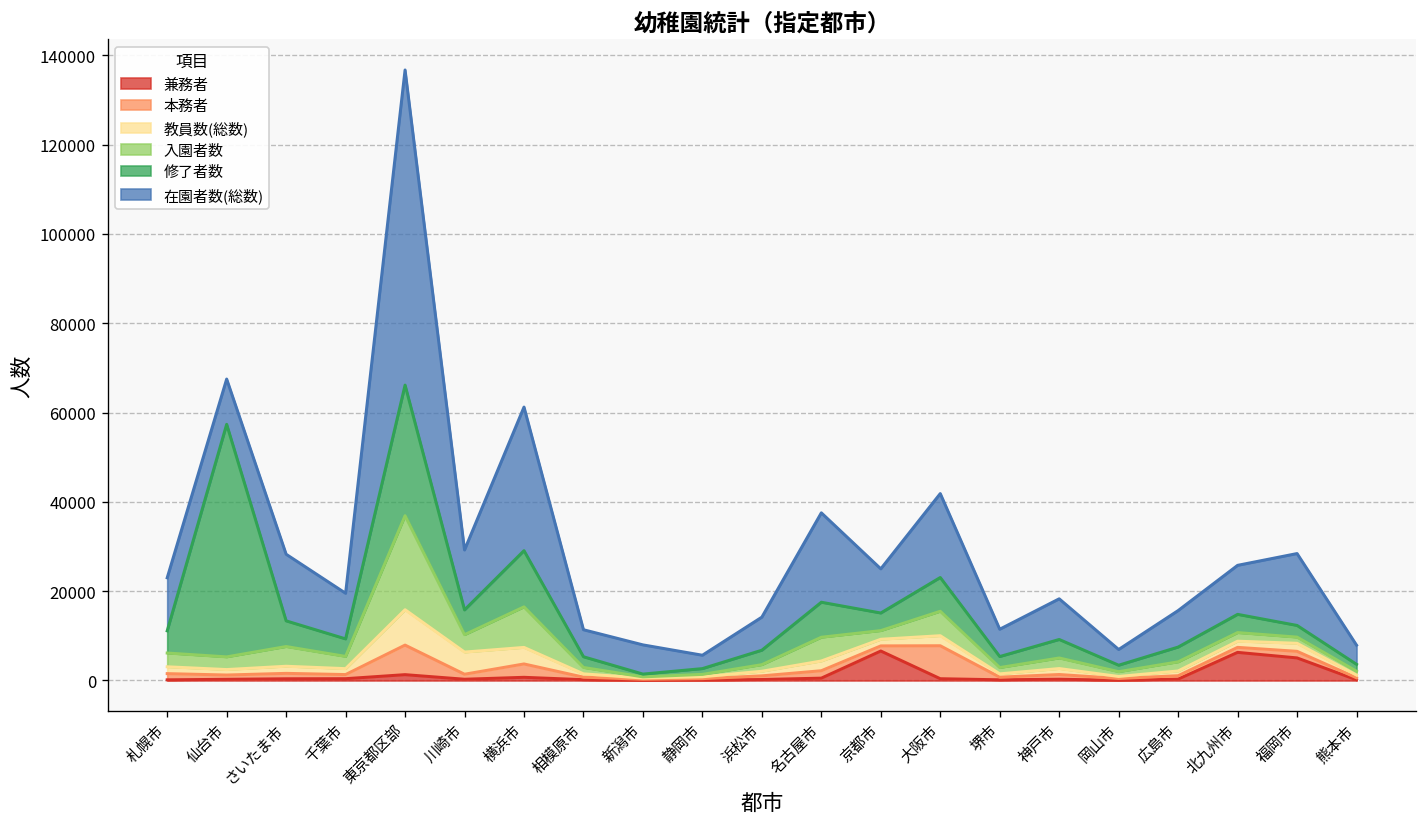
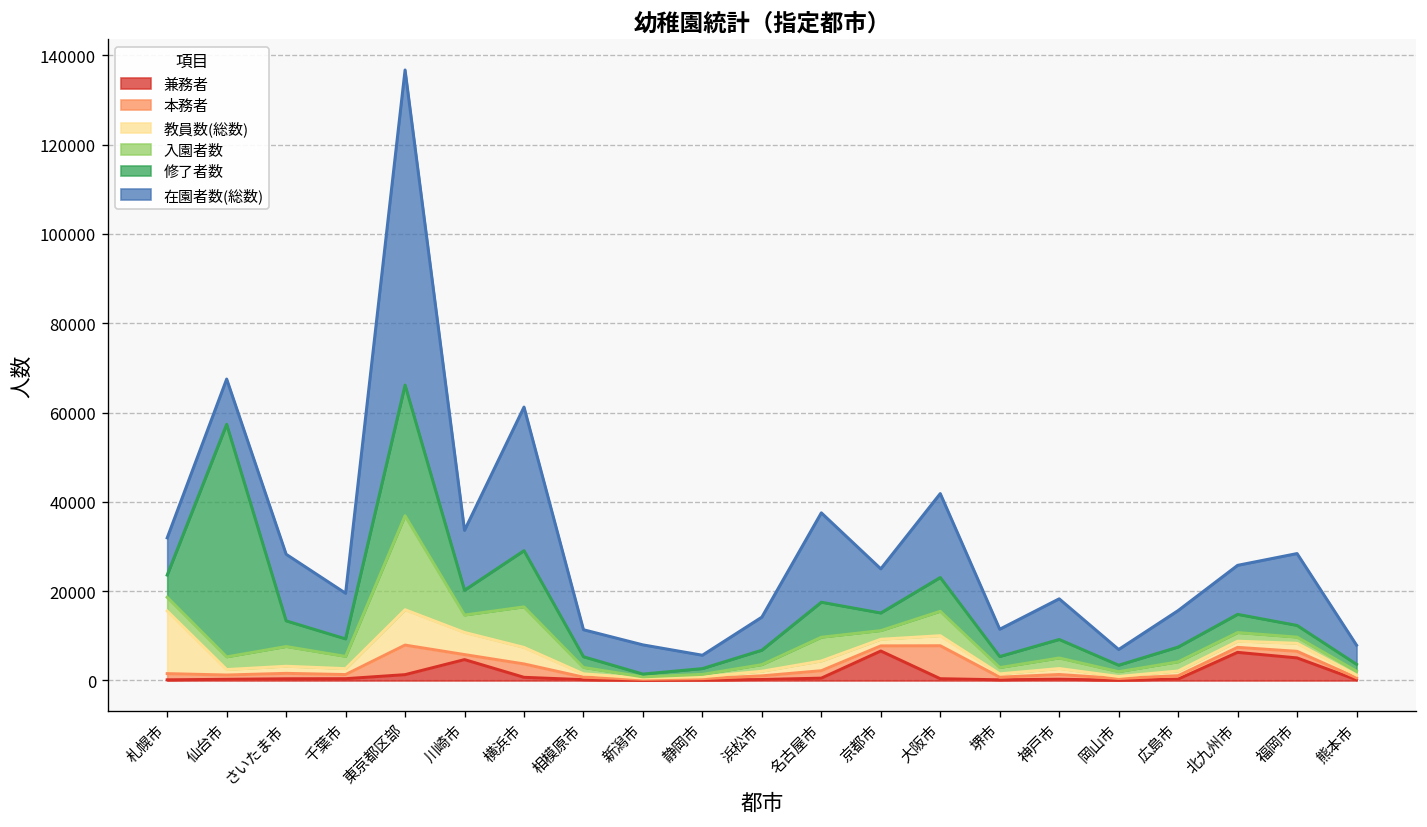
  {
    "兼務者": {
      "札幌市": 0,
      "仙台市": 0,
      "さいたま市": 0,
      "千葉市": 0,
      "東京都区部": 1000,
-     "川崎市": 0,
+     "川崎市": 5000,
      "横浜市": 1000,
      "浜松市": 0,
      "名古屋市": 1000,
      "京都市": 7000,
      "大阪市": 0,
      "神戸市": 0,
      "広島市": 0,
      "北九州市": 6000,
      "福岡市": 5000
    },
    "本務者": {
      "札幌市": 1000,
      "仙台市": 1000,
      "さいたま市": 1000,
      "千葉市": 1000,
      "東京都区部": 7000,
      "川崎市": 1000,
      "横浜市": 3000,
      "浜松市": 1000,
      "名古屋市": 2000,
      "京都市": 1000,
      "大阪市": 7000,
      "神戸市": 1000,
      "広島市": 1000,
      "北九州市": 1000,
      "福岡市": 1000
    },
    "教員数(総数)": {
-     "札幌市": 2000,
+     "札幌市": 14000,
      "仙台市": 1000,
      "さいたま市": 2000,
      "千葉市": 1000,
      "東京都区部": 8000,
      "川崎市": 5000,
      "横浜市": 4000,
      "相模原市": 1000,
      "浜松市": 1000,
      "名古屋市": 2000,
      "京都市": 1000,
      "大阪市": 2000,
      "堺市": 1000,
      "神戸市": 1000,
      "広島市": 1000,
      "北九州市": 1000,
      "福岡市": 2000
    },
    "入園者数": {
      "札幌市": 3000,
      "仙台市": 3000,
      "さいたま市": 4000,
      "千葉市": 3000,
      "東京都区部": 21000,
      "川崎市": 4000,
      "横浜市": 9000,
      "相模原市": 1000,
      "浜松市": 1000,
      "名古屋市": 5000,
      "京都市": 2000,
      "大阪市": 5000,
      "堺市": 1000,
      "神戸市": 2000,
      "岡山市": 1000,
      "広島市": 2000,
      "北九州市": 2000,
      "福岡市": 1000,
      "熊本市": 1000
    },
    "修了者数": {
      "札幌市": 5000,
      "仙台市": 52000,
      "さいたま市": 6000,
      "千葉市": 4000,
      "東京都区部": 29000,
      "川崎市": 6000,
      "横浜市": 13000,
      "相模原市": 2000,
      "静岡市": 1000,
      "浜松市": 3000,
      "名古屋市": 8000,
      "京都市": 4000,
      "大阪市": 8000,
      "堺市": 2000,
      "神戸市": 4000,
      "岡山市": 1000,
      "広島市": 3000,
      "北九州市": 4000,
      "福岡市": 3000,
      "熊本市": 2000
    },
    "在園者数(総数)": {
-     "札幌市": 12000,
+     "札幌市": 8000,
      "仙台市": 10000,
      "さいたま市": 15000,
      "千葉市": 10000,
      "東京都区部": 71000,
      "川崎市": 13000,
      "横浜市": 32000,
      "相模原市": 6000,
      "新潟市": 7000,
      "静岡市": 3000,
      "浜松市": 7000,
      "名古屋市": 20000,
      "京都市": 10000,
      "大阪市": 19000,
      "堺市": 6000,
      "神戸市": 9000,
      "岡山市": 4000,
      "広島市": 8000,
      "北九州市": 11000,
      "福岡市": 16000,
      "熊本市": 4000
    }
  }
